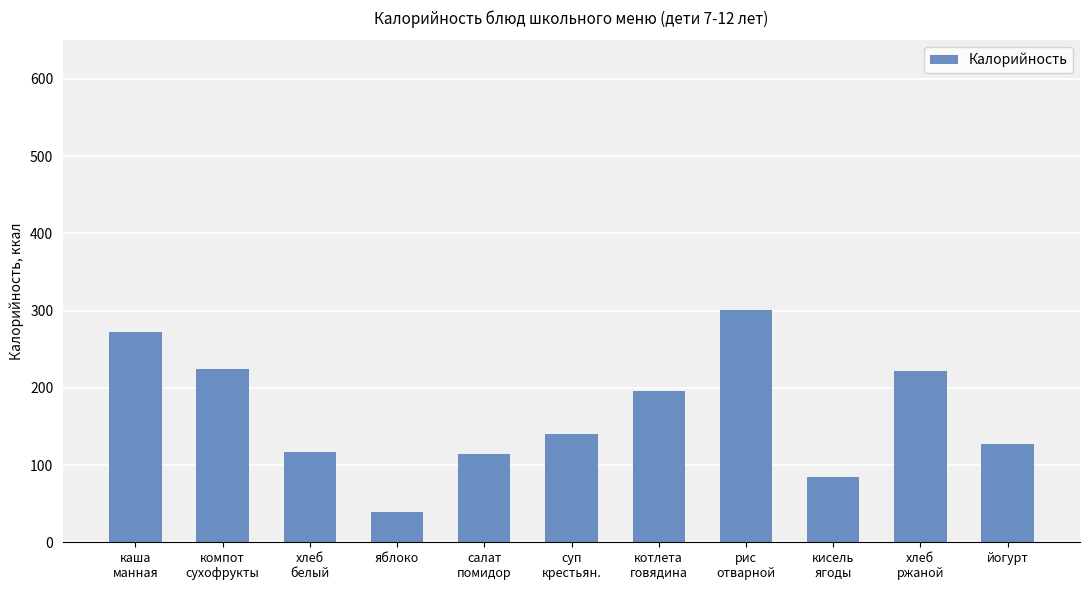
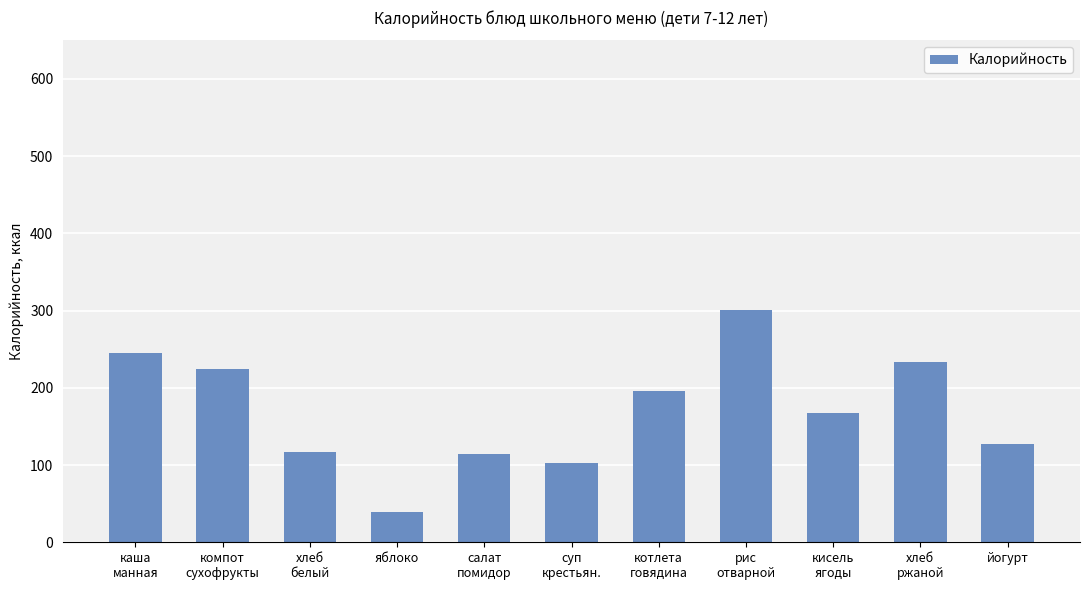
  {
-   "каша манная": 270,
+   "каша манная": 240,
    "компот сухофрукты": 220,
    "хлеб белый": 120,
    "яблоко": 40,
    "салат помидор": 110,
-   "суп крестьян.": 140,
+   "суп крестьян.": 100,
    "котлета говядина": 200,
    "рис отварной": 300,
-   "кисель ягоды": 90,
-   "хлеб ржаной": 220,
+   "кисель ягоды": 170,
+   "хлеб ржаной": 230,
    "йогурт": 130
  }
